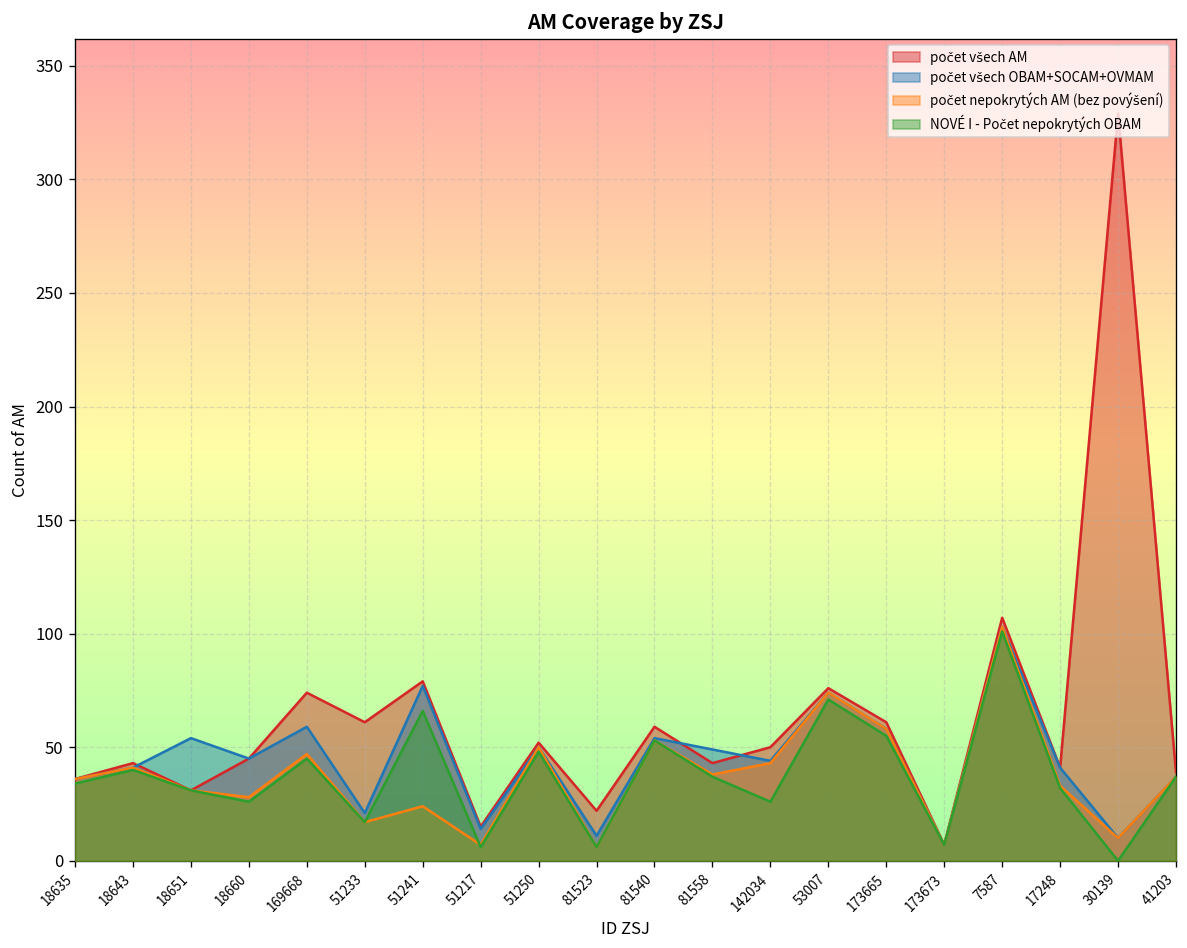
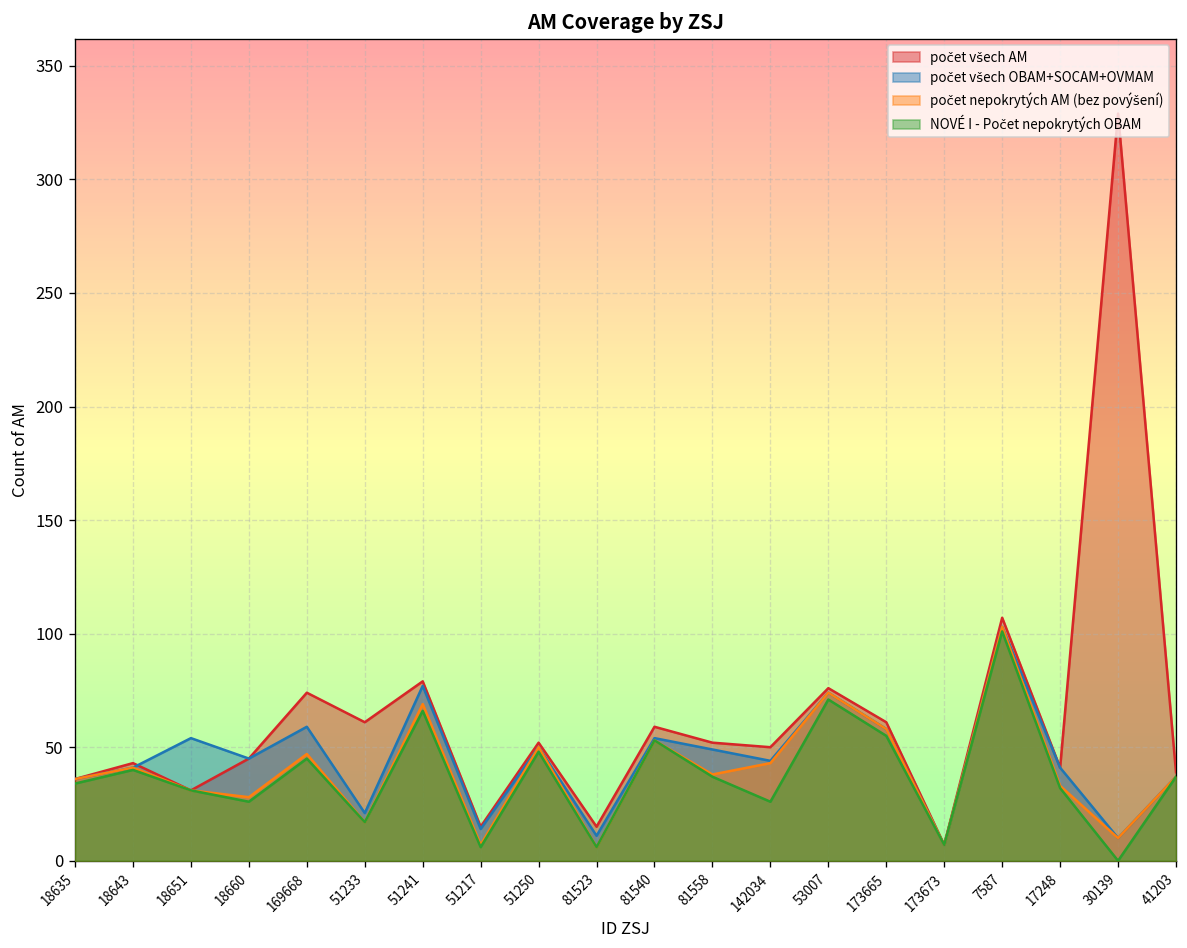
  {
    "počet všech AM": {
      "18643": 43,
      "169668": 74,
      "51233": 61,
      "51241": 79,
      "51250": 52,
-     "81523": 22,
+     "81523": 15,
      "81540": 59,
-     "81558": 43,
+     "81558": 52,
      "142034": 50,
      "53007": 76,
      "173665": 61,
      "7587": 107,
      "41203": 39
    },
    "počet všech OBAM+SOCAM+OVMAM": {
      "18651": 54,
      "169668": 59,
      "51233": 21,
      "51241": 77,
      "81523": 11,
      "81558": 49
    },
    "počet nepokrytých AM (bez povýšení)": {
      "18660": 28,
      "169668": 47,
-     "51241": 24
+     "51241": 69
    },
    "NOVÉ I - Počet nepokrytých OBAM": {
      "18635": 34,
      "18660": 26,
      "169668": 45,
      "51241": 66,
      "51250": 48,
      "142034": 26,
      "53007": 71,
      "173665": 55,
      "7587": 101,
      "30139": 0
    }
  }
